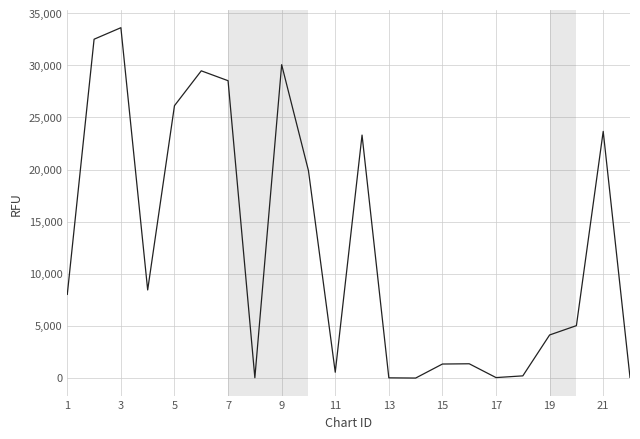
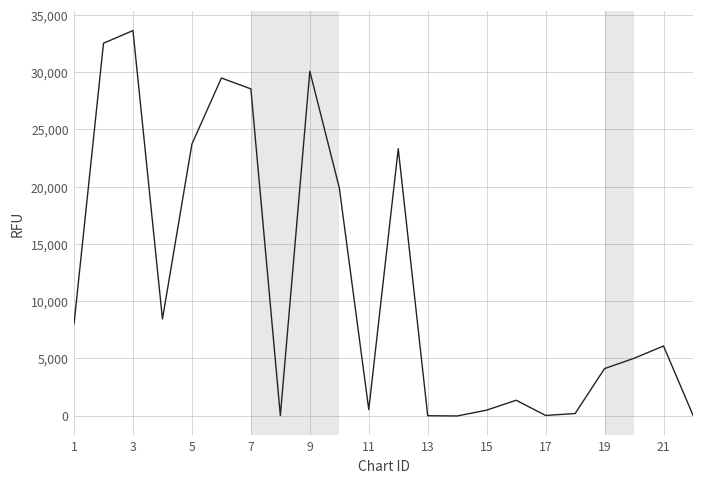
  {
    "1": "8,000",
    "3": "33,600",
-   "5": "26,100",
+   "5": "23,700",
    "7": "28,500",
    "9": "30,100",
    "11": "500",
    "13": "0",
-   "15": "1,300",
+   "15": "500",
    "17": "0",
    "19": "4,100",
-   "21": "23,700"
+   "21": "6,100"
  }
